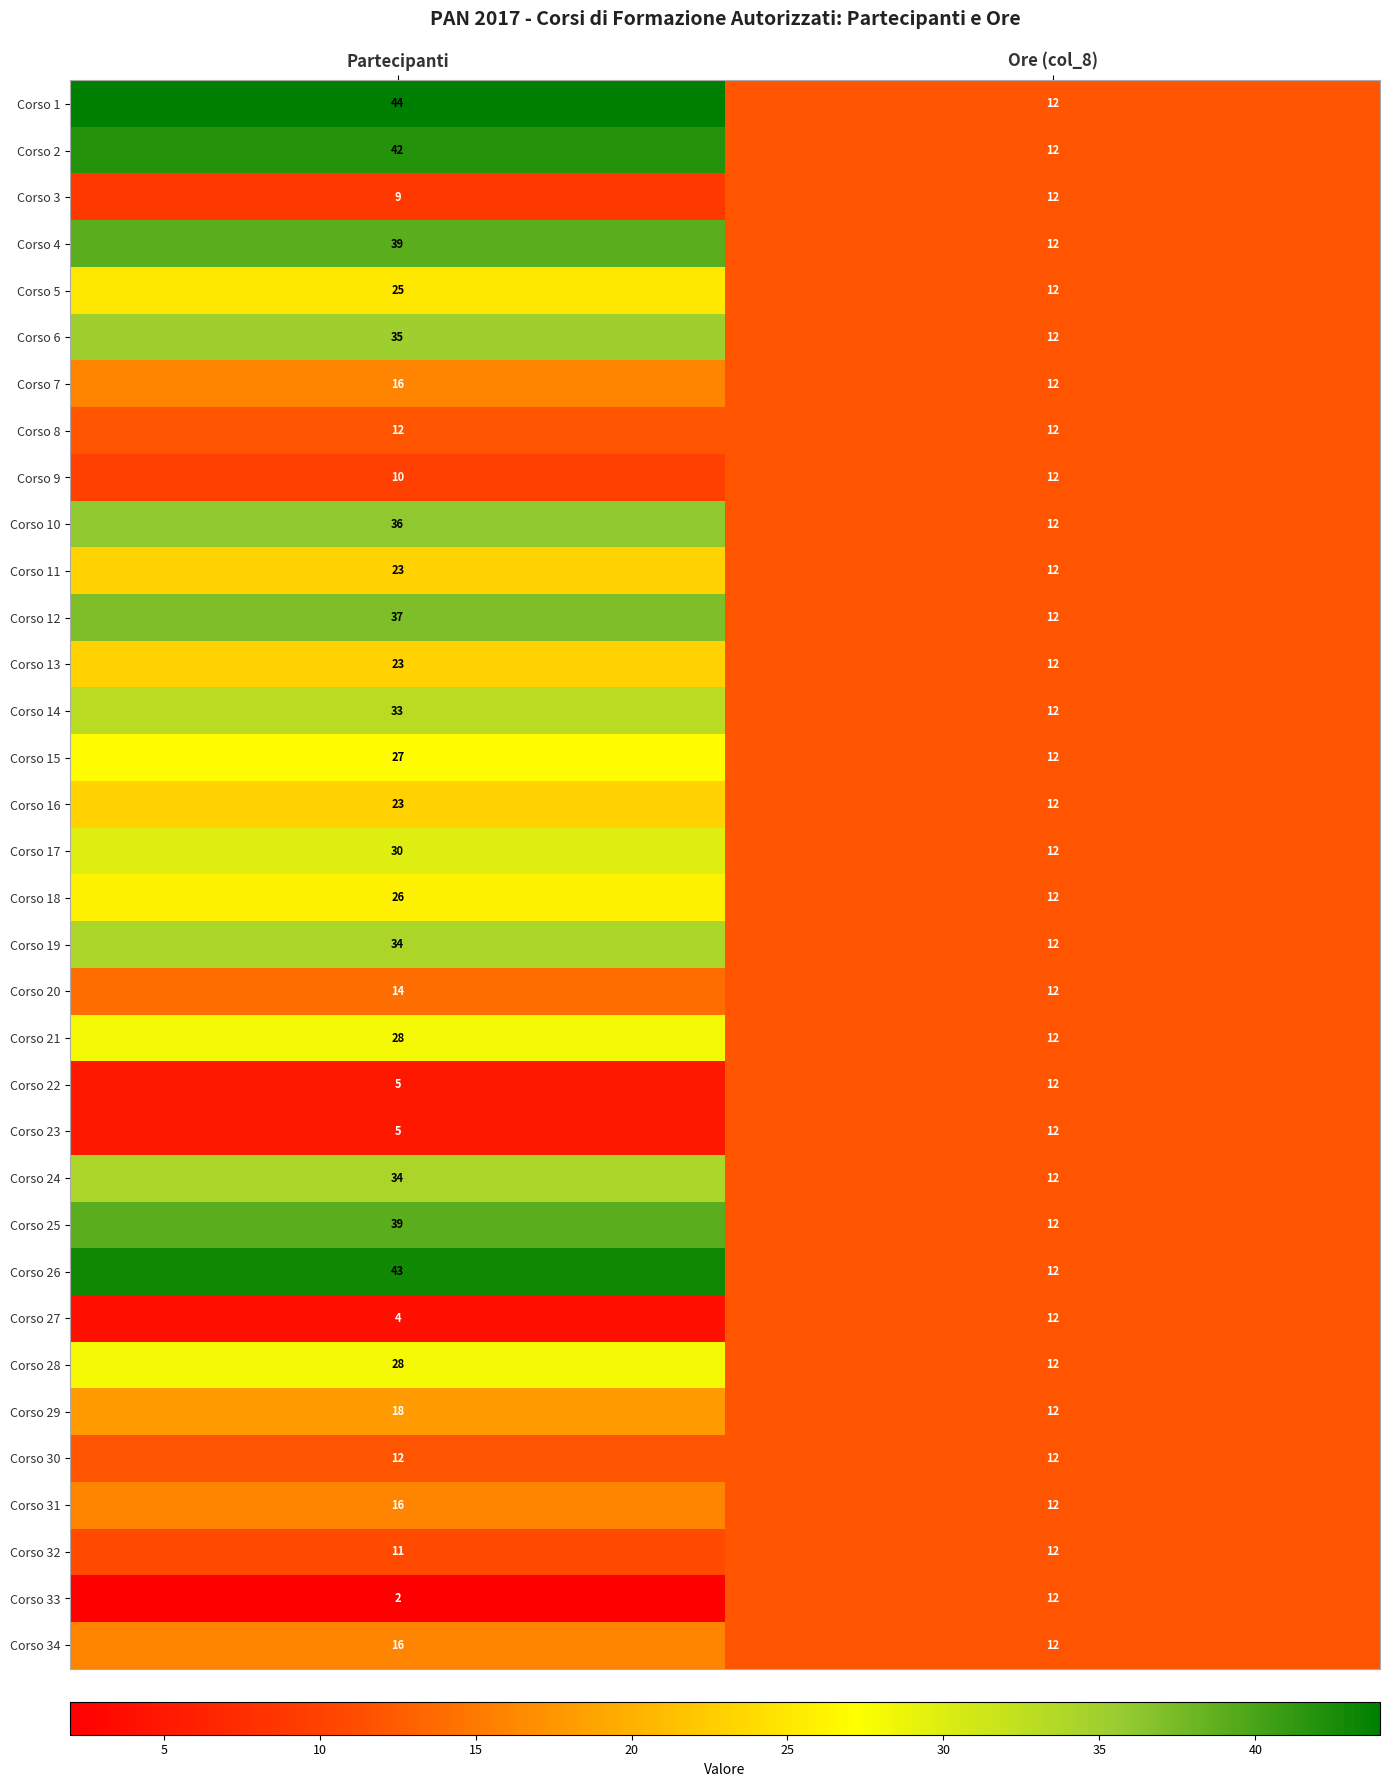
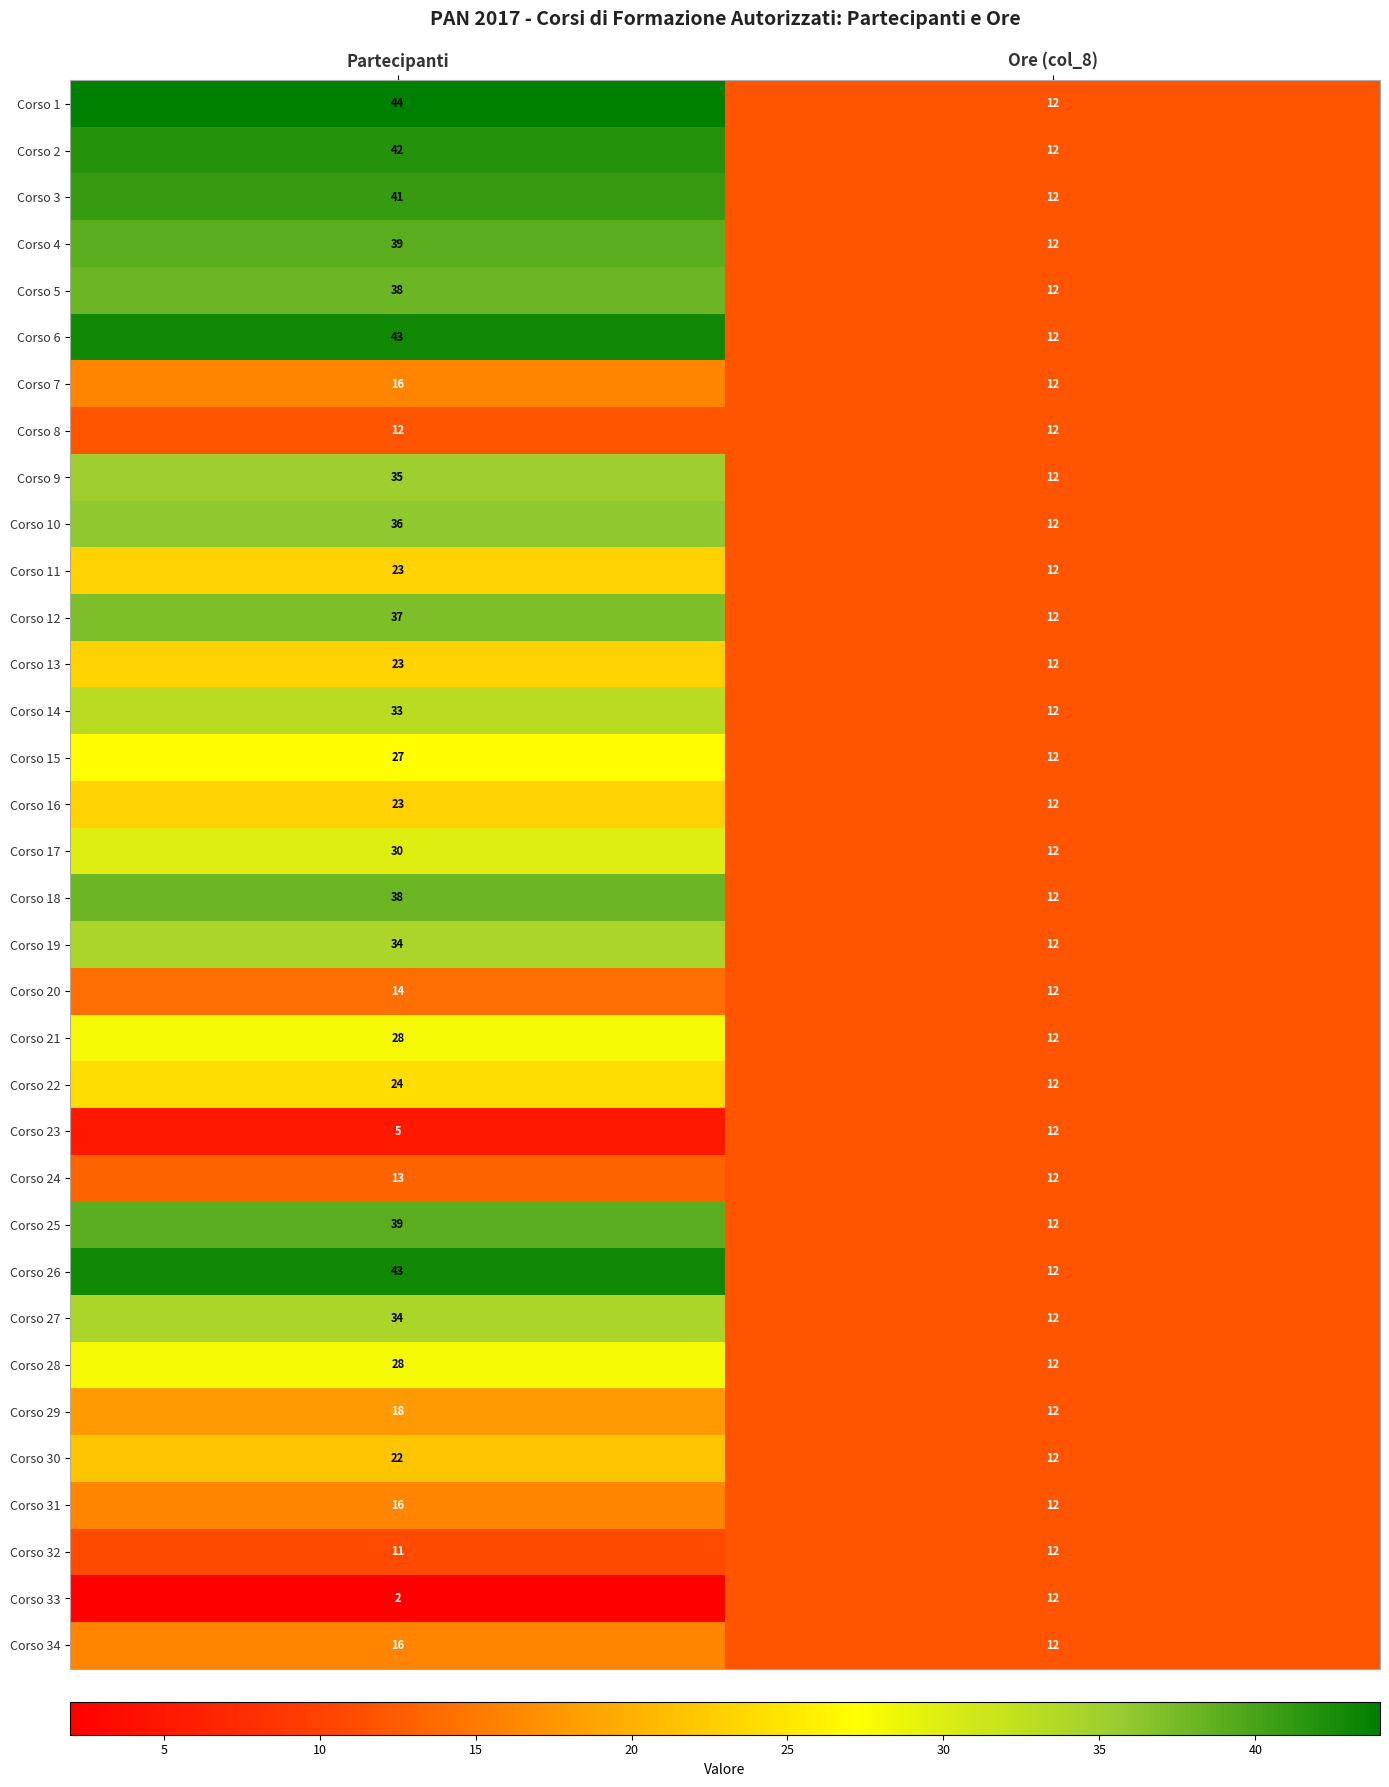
  {
    "Corso 1": {
      "Partecipanti": 44,
      "Ore (col_8)": 12
    },
    "Corso 2": {
      "Partecipanti": 42,
      "Ore (col_8)": 12
    },
    "Corso 3": {
-     "Partecipanti": 9,
+     "Partecipanti": 41,
      "Ore (col_8)": 12
    },
    "Corso 4": {
      "Partecipanti": 39,
      "Ore (col_8)": 12
    },
    "Corso 5": {
-     "Partecipanti": 25,
+     "Partecipanti": 38,
      "Ore (col_8)": 12
    },
    "Corso 6": {
-     "Partecipanti": 35,
+     "Partecipanti": 43,
      "Ore (col_8)": 12
    },
    "Corso 7": {
      "Partecipanti": 16,
      "Ore (col_8)": 12
    },
    "Corso 8": {
      "Partecipanti": 12,
      "Ore (col_8)": 12
    },
    "Corso 9": {
-     "Partecipanti": 10,
+     "Partecipanti": 35,
      "Ore (col_8)": 12
    },
    "Corso 10": {
      "Partecipanti": 36,
      "Ore (col_8)": 12
    },
    "Corso 11": {
      "Partecipanti": 23,
      "Ore (col_8)": 12
    },
    "Corso 12": {
      "Partecipanti": 37,
      "Ore (col_8)": 12
    },
    "Corso 13": {
      "Partecipanti": 23,
      "Ore (col_8)": 12
    },
    "Corso 14": {
      "Partecipanti": 33,
      "Ore (col_8)": 12
    },
    "Corso 15": {
      "Partecipanti": 27,
      "Ore (col_8)": 12
    },
    "Corso 16": {
      "Partecipanti": 23,
      "Ore (col_8)": 12
    },
    "Corso 17": {
      "Partecipanti": 30,
      "Ore (col_8)": 12
    },
    "Corso 18": {
-     "Partecipanti": 26,
+     "Partecipanti": 38,
      "Ore (col_8)": 12
    },
    "Corso 19": {
      "Partecipanti": 34,
      "Ore (col_8)": 12
    },
    "Corso 20": {
      "Partecipanti": 14,
      "Ore (col_8)": 12
    },
    "Corso 21": {
      "Partecipanti": 28,
      "Ore (col_8)": 12
    },
    "Corso 22": {
-     "Partecipanti": 5,
+     "Partecipanti": 24,
      "Ore (col_8)": 12
    },
    "Corso 23": {
      "Partecipanti": 5,
      "Ore (col_8)": 12
    },
    "Corso 24": {
-     "Partecipanti": 34,
+     "Partecipanti": 13,
      "Ore (col_8)": 12
    },
    "Corso 25": {
      "Partecipanti": 39,
      "Ore (col_8)": 12
    },
    "Corso 26": {
      "Partecipanti": 43,
      "Ore (col_8)": 12
    },
    "Corso 27": {
-     "Partecipanti": 4,
+     "Partecipanti": 34,
      "Ore (col_8)": 12
    },
    "Corso 28": {
      "Partecipanti": 28,
      "Ore (col_8)": 12
    },
    "Corso 29": {
      "Partecipanti": 18,
      "Ore (col_8)": 12
    },
    "Corso 30": {
-     "Partecipanti": 12,
+     "Partecipanti": 22,
      "Ore (col_8)": 12
    },
    "Corso 31": {
      "Partecipanti": 16,
      "Ore (col_8)": 12
    },
    "Corso 32": {
      "Partecipanti": 11,
      "Ore (col_8)": 12
    },
    "Corso 33": {
      "Partecipanti": 2,
      "Ore (col_8)": 12
    },
    "Corso 34": {
      "Partecipanti": 16,
      "Ore (col_8)": 12
    }
  }
